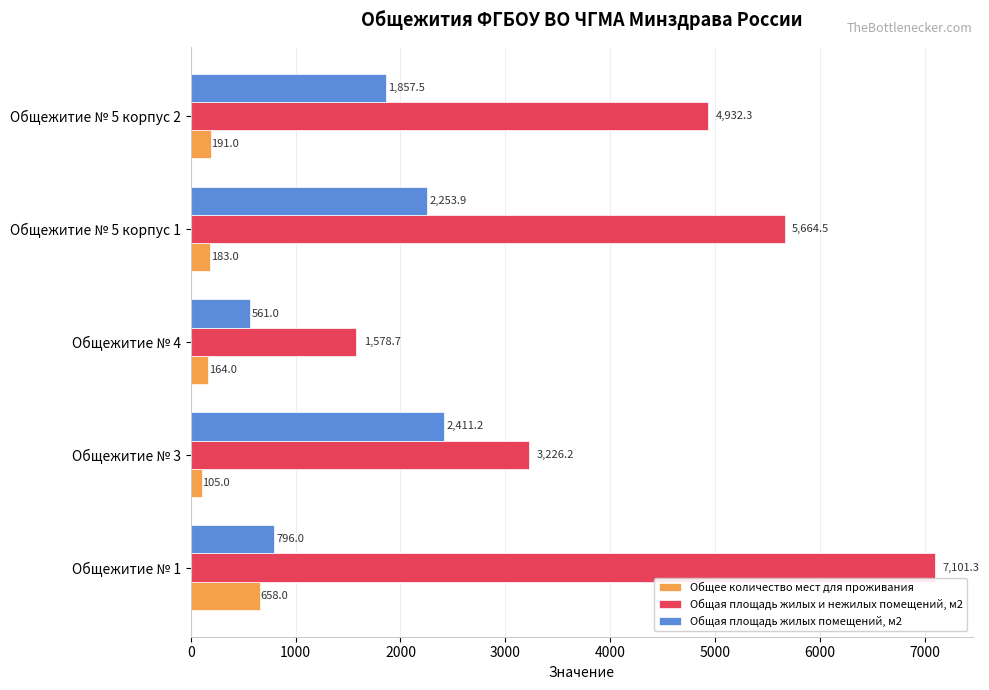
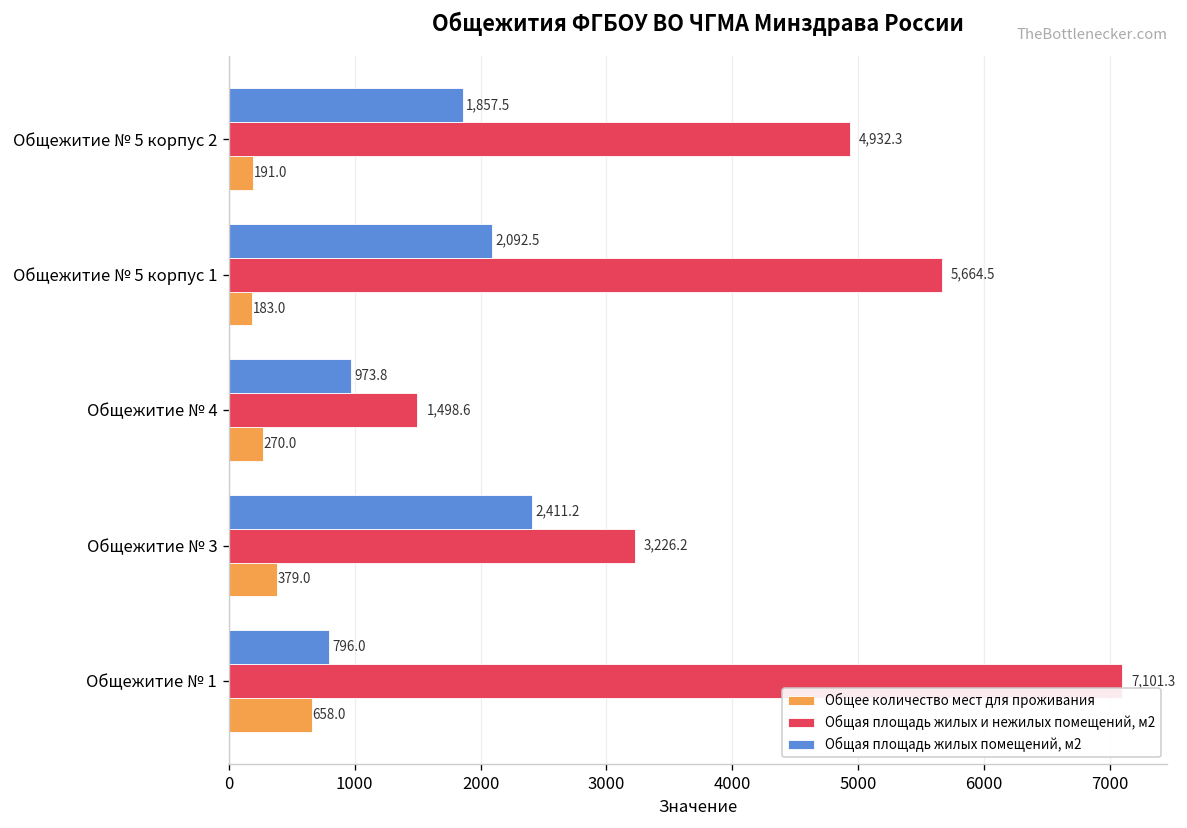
  {
    "Общее количество мест для проживания": {
      "Общежитие № 5 корпус 2": "191.0",
      "Общежитие № 5 корпус 1": "183.0",
-     "Общежитие № 4": "164.0",
-     "Общежитие № 3": "105.0",
+     "Общежитие № 4": "270.0",
+     "Общежитие № 3": "379.0",
      "Общежитие № 1": "658.0"
    },
    "Общая площадь жилых и нежилых помещений, м2": {
      "Общежитие № 5 корпус 2": "4,932.3",
      "Общежитие № 5 корпус 1": "5,664.5",
-     "Общежитие № 4": "1,578.7",
+     "Общежитие № 4": "1,498.6",
      "Общежитие № 3": "3,226.2",
      "Общежитие № 1": "7,101.3"
    },
    "Общая площадь жилых помещений, м2": {
      "Общежитие № 5 корпус 2": "1,857.5",
-     "Общежитие № 5 корпус 1": "2,253.9",
-     "Общежитие № 4": "561.0",
+     "Общежитие № 5 корпус 1": "2,092.5",
+     "Общежитие № 4": "973.8",
      "Общежитие № 3": "2,411.2",
      "Общежитие № 1": "796.0"
    }
  }
